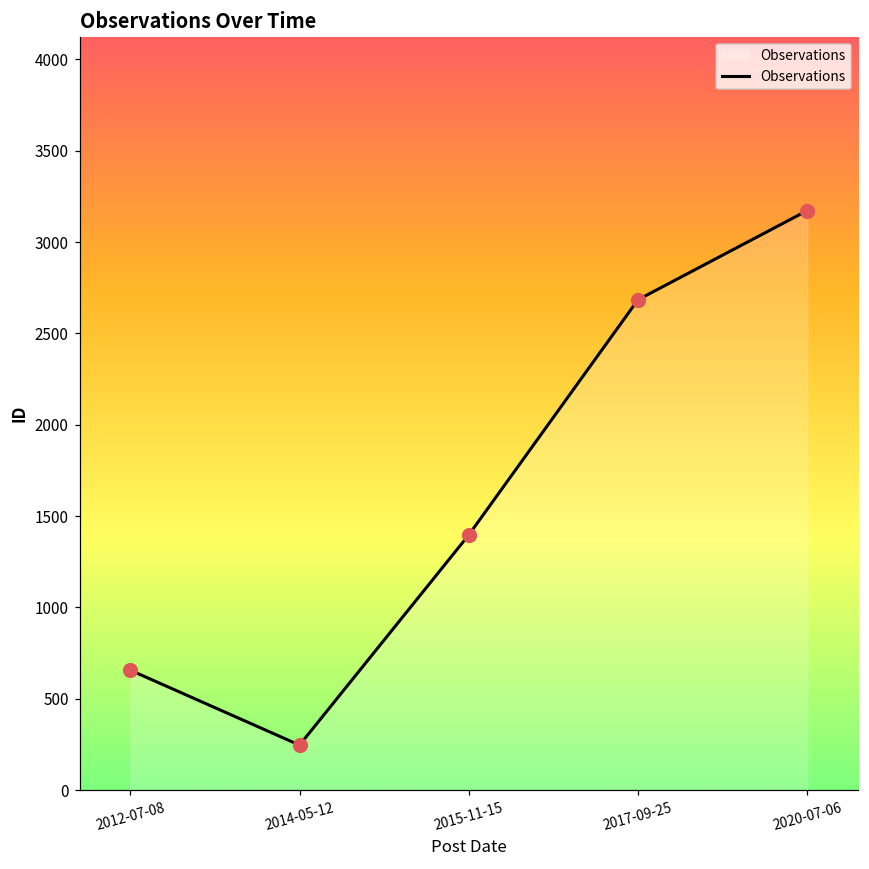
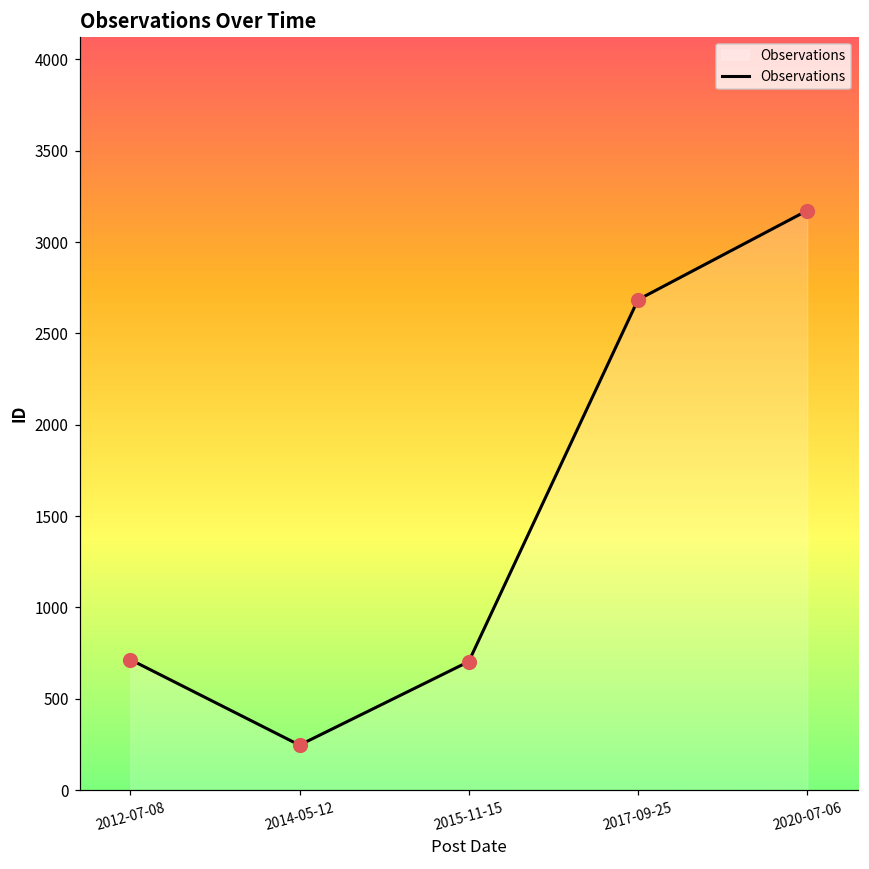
  {
-   "2012-07-08": 660,
+   "2012-07-08": 720,
    "2014-05-12": 250,
-   "2015-11-15": 1400,
+   "2015-11-15": 700,
    "2017-09-25": 2680,
    "2020-07-06": 3170
  }
